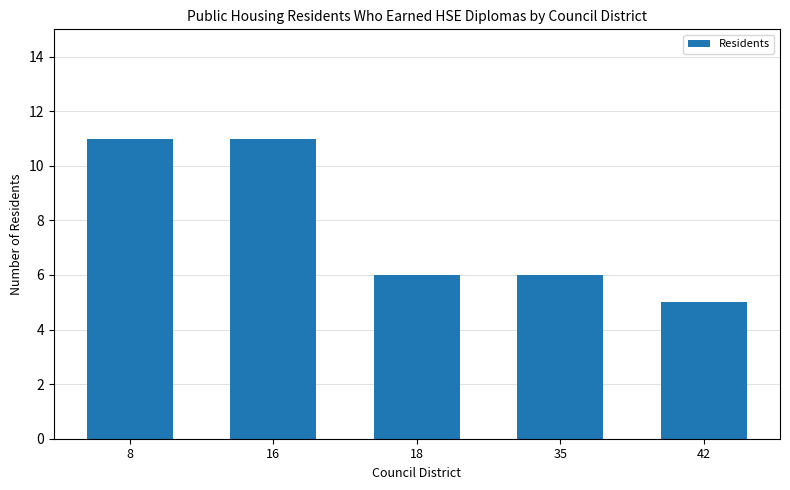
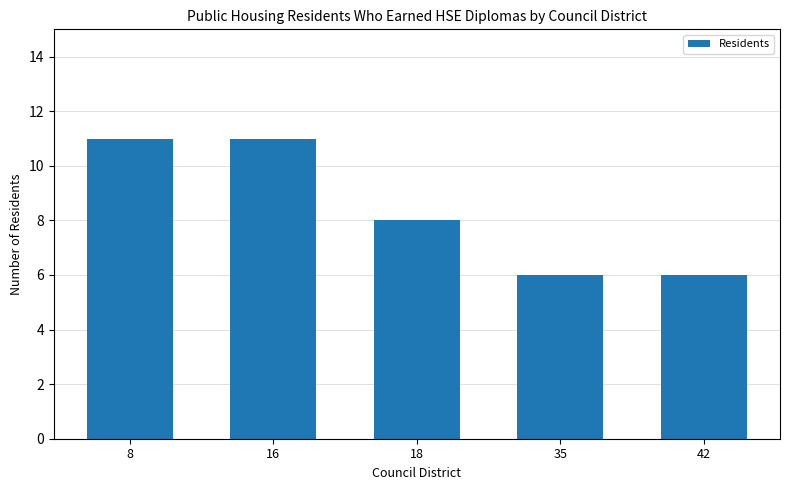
  {
    "8": 11,
    "16": 11,
-   "18": 6,
+   "18": 8,
    "35": 6,
-   "42": 5
+   "42": 6
  }
